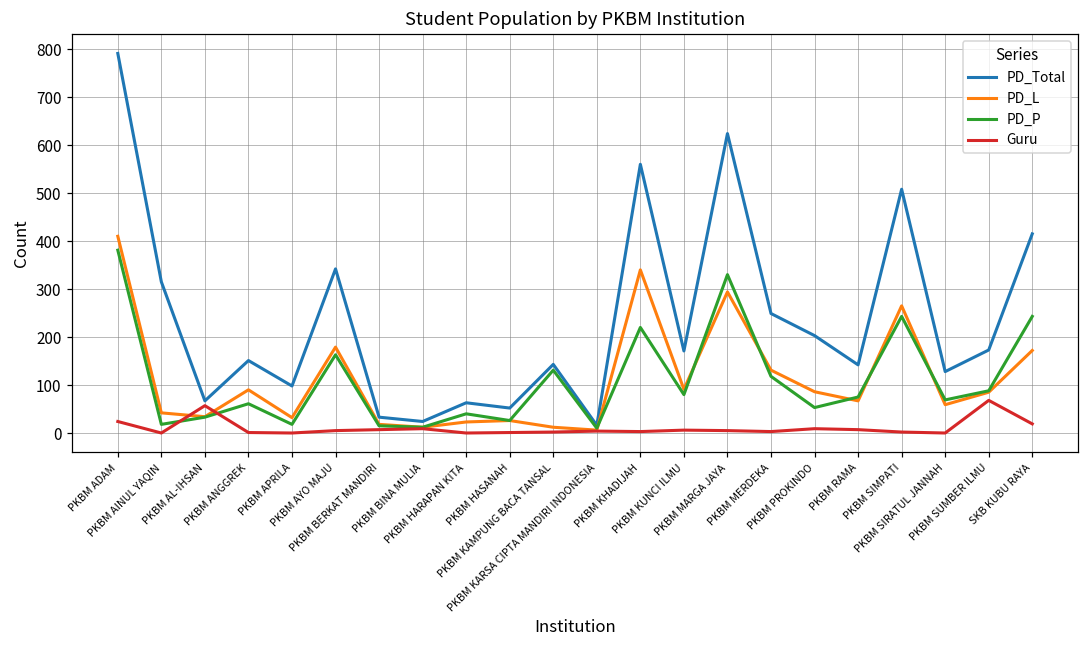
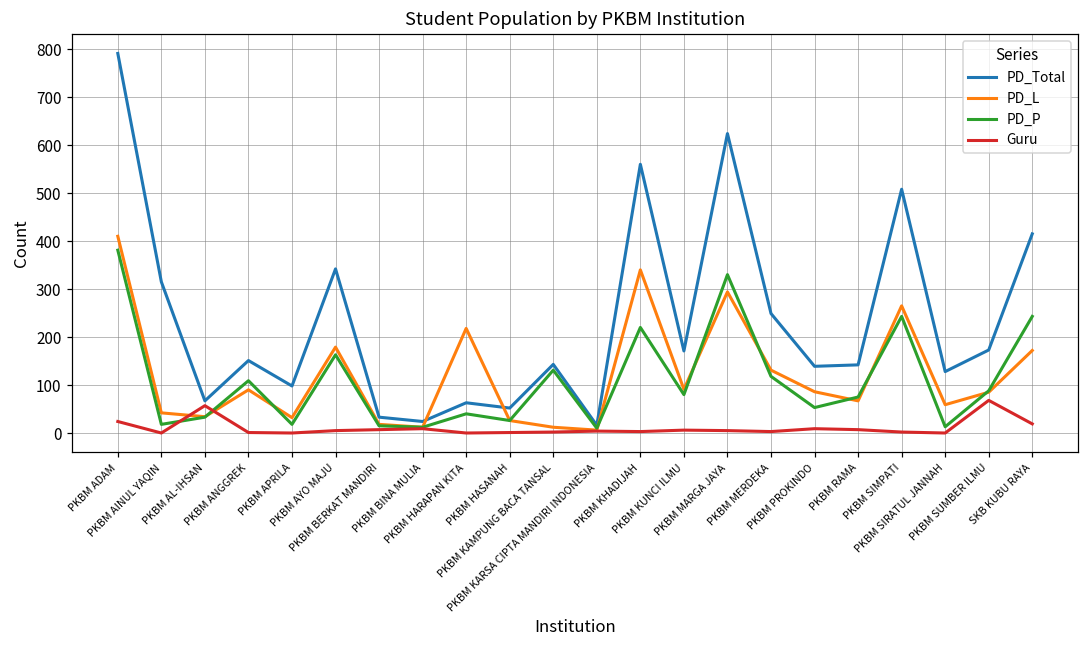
  {
    "PD_Total": {
      "PKBM ADAM": 790,
      "PKBM AINUL YAQIN": 320,
      "PKBM AL-IHSAN": 70,
      "PKBM ANGGREK": 150,
      "PKBM APRILA": 100,
      "PKBM AYO MAJU": 340,
      "PKBM BERKAT MANDIRI": 30,
      "PKBM BINA MULIA": 20,
      "PKBM HARAPAN KITA": 60,
      "PKBM HASANAH": 50,
      "PKBM KAMPUNG BACA TANSAL": 140,
      "PKBM KARSA CIPTA MANDIRI INDONESIA": 20,
      "PKBM KHADIJAH": 560,
      "PKBM KUNCI ILMU": 170,
      "PKBM MARGA JAYA": 620,
      "PKBM MERDEKA": 250,
-     "PKBM PROKINDO": 200,
+     "PKBM PROKINDO": 140,
      "PKBM RAMA": 140,
      "PKBM SIMPATI": 510,
      "PKBM SIRATUL JANNAH": 130,
      "PKBM SUMBER ILMU": 170,
      "SKB KUBU RAYA": 420
    },
    "PD_L": {
      "PKBM ADAM": 410,
      "PKBM AINUL YAQIN": 40,
      "PKBM ANGGREK": 90,
      "PKBM APRILA": 30,
      "PKBM AYO MAJU": 180,
-     "PKBM HARAPAN KITA": 20,
+     "PKBM HARAPAN KITA": 220,
      "PKBM KAMPUNG BACA TANSAL": 10,
      "PKBM KHADIJAH": 340,
      "PKBM KUNCI ILMU": 90,
      "PKBM MARGA JAYA": 290,
      "PKBM MERDEKA": 130,
      "PKBM PROKINDO": 90,
      "PKBM RAMA": 70,
      "PKBM SIMPATI": 270,
      "PKBM SIRATUL JANNAH": 60,
      "SKB KUBU RAYA": 170
    },
    "PD_P": {
      "PKBM ADAM": 380,
      "PKBM AINUL YAQIN": 20,
-     "PKBM ANGGREK": 60,
+     "PKBM ANGGREK": 110,
      "PKBM APRILA": 20,
      "PKBM AYO MAJU": 160,
      "PKBM HARAPAN KITA": 40,
      "PKBM KAMPUNG BACA TANSAL": 130,
      "PKBM KHADIJAH": 220,
      "PKBM KUNCI ILMU": 80,
      "PKBM MARGA JAYA": 330,
      "PKBM MERDEKA": 120,
      "PKBM PROKINDO": 50,
      "PKBM RAMA": 80,
      "PKBM SIMPATI": 240,
-     "PKBM SIRATUL JANNAH": 70,
+     "PKBM SIRATUL JANNAH": 10,
      "SKB KUBU RAYA": 240
    },
    "Guru": {
      "PKBM ADAM": 20,
      "PKBM AINUL YAQIN": 0,
      "PKBM AL-IHSAN": 60,
      "PKBM ANGGREK": 0,
      "PKBM APRILA": 0,
      "PKBM AYO MAJU": 10,
      "PKBM BERKAT MANDIRI": 10,
      "PKBM HARAPAN KITA": 0,
      "PKBM HASANAH": 0,
      "PKBM KAMPUNG BACA TANSAL": 0,
      "PKBM KHADIJAH": 0,
      "PKBM KUNCI ILMU": 10,
      "PKBM MARGA JAYA": 10,
      "PKBM MERDEKA": 0,
      "PKBM PROKINDO": 10,
      "PKBM RAMA": 10,
      "PKBM SIMPATI": 0,
      "PKBM SIRATUL JANNAH": 0,
      "PKBM SUMBER ILMU": 70,
      "SKB KUBU RAYA": 20
    }
  }
